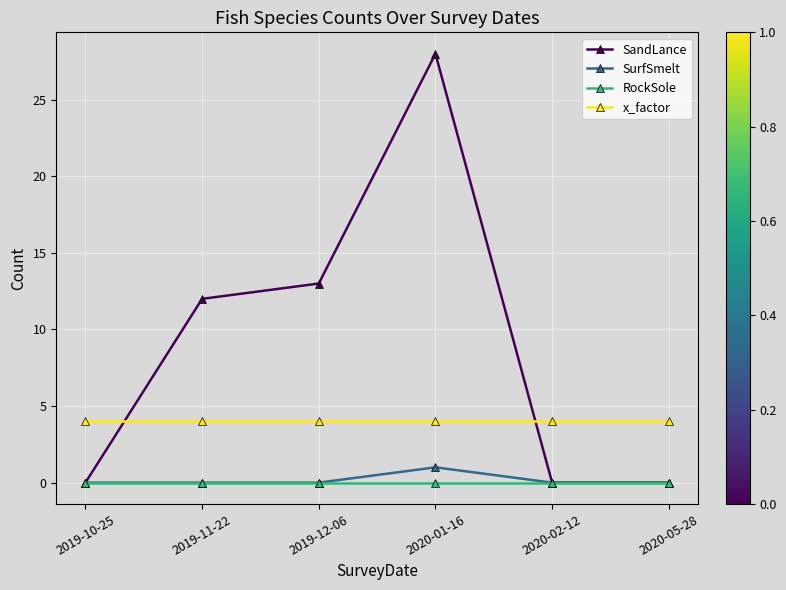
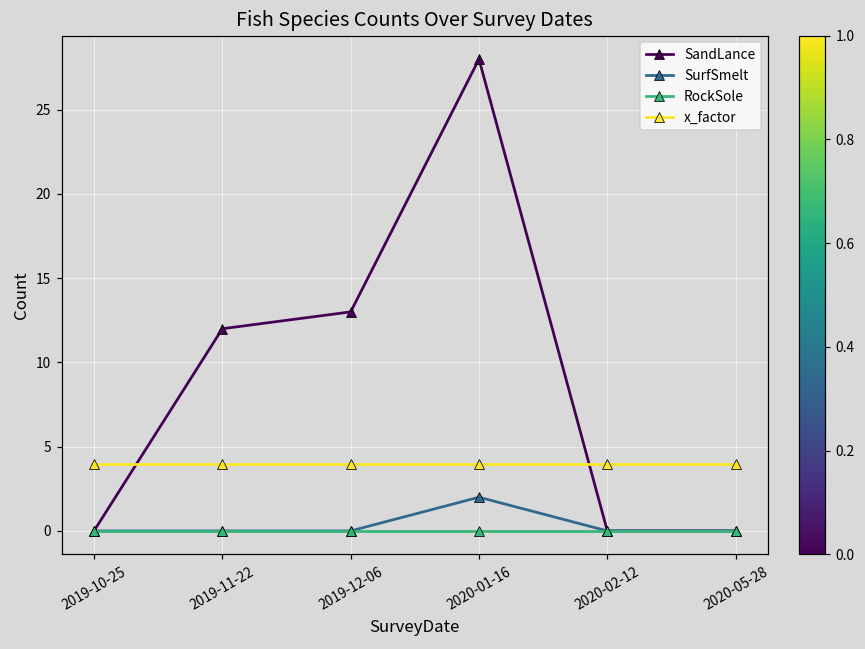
  {
    "SandLance": {
      "2019-11-22": 12,
      "2019-12-06": 13,
      "2020-01-16": 28
    },
    "SurfSmelt": {
-     "2020-01-16": 1
+     "2020-01-16": 2
    },
    "RockSole": {
      "2020-01-16": 0
    },
    "x_factor": {
      "2019-10-25": 4,
      "2019-11-22": 4,
      "2019-12-06": 4,
      "2020-01-16": 4,
      "2020-02-12": 4,
      "2020-05-28": 4
    }
  }
